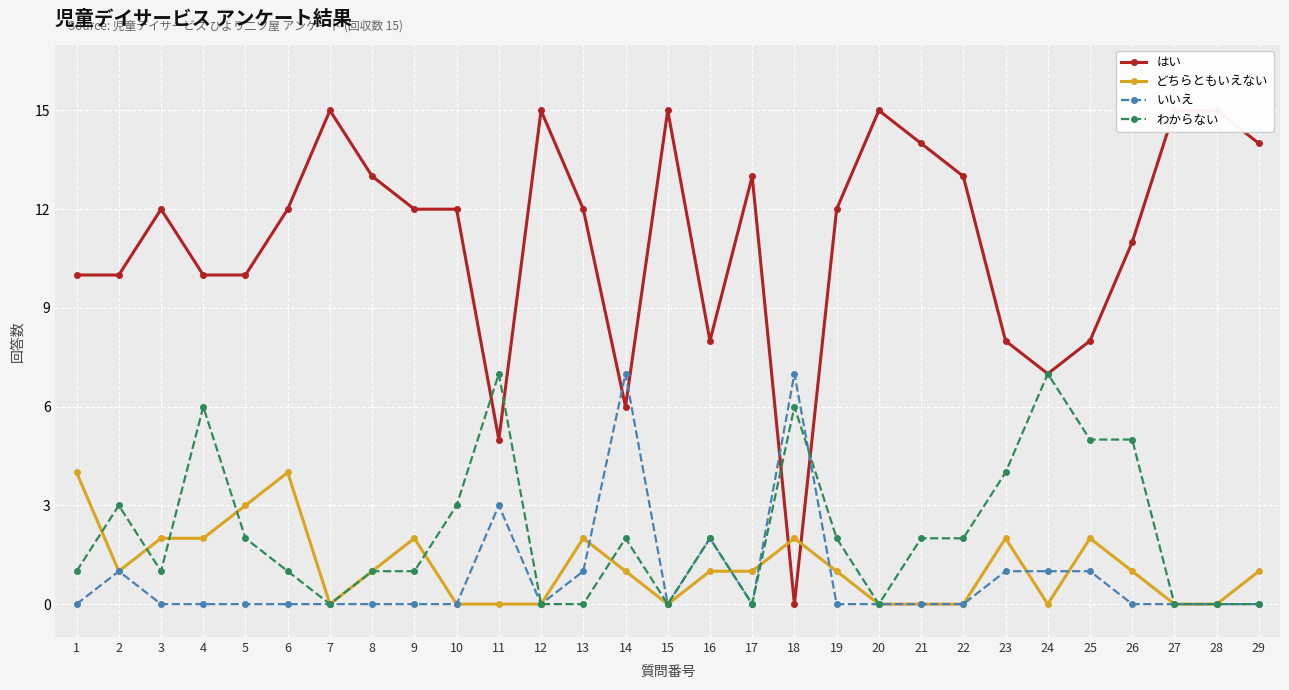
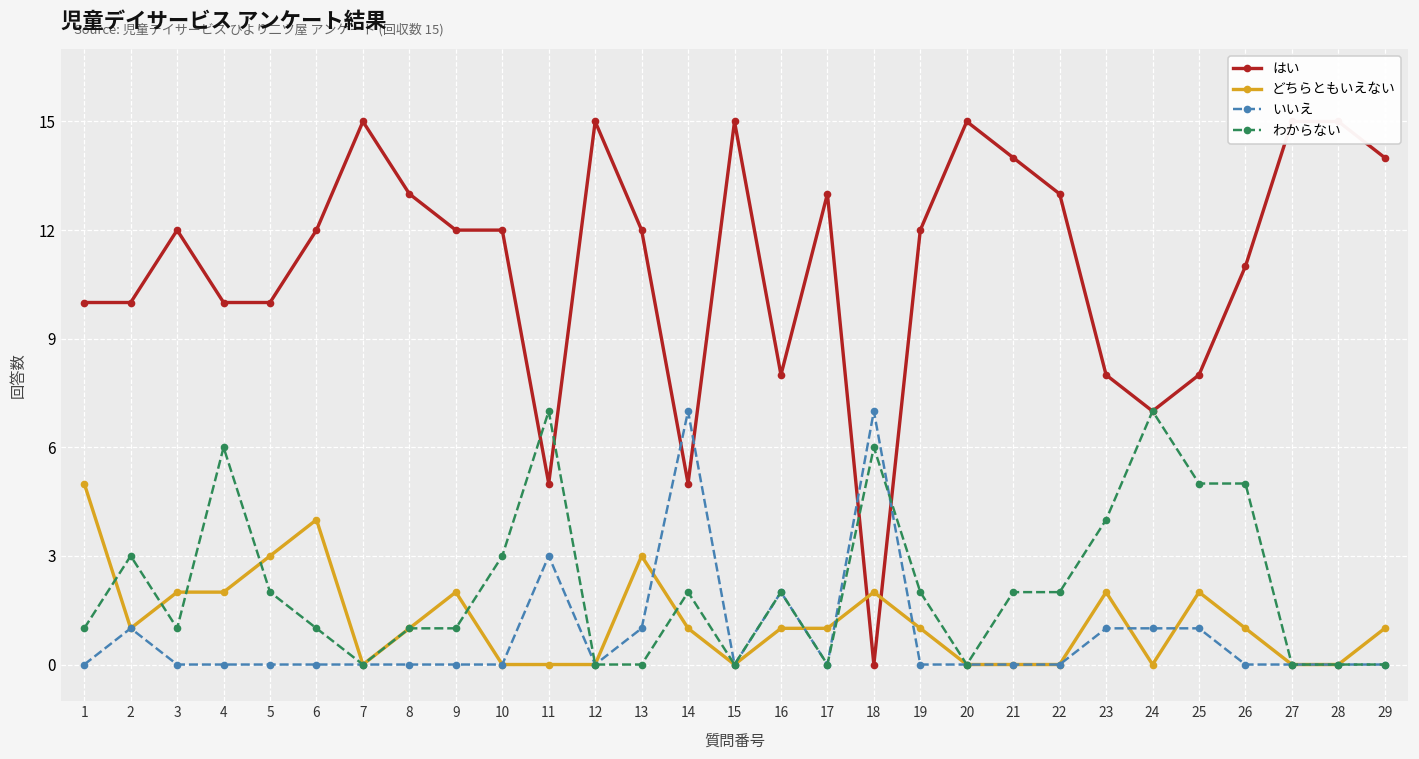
  {
    "はい": {
      "1": 10,
      "2": 10,
      "3": 12,
      "4": 10,
      "5": 10,
      "6": 12,
      "7": 15,
      "8": 13,
      "9": 12,
      "10": 12,
      "11": 5,
      "12": 15,
      "13": 12,
-     "14": 6,
+     "14": 5,
      "15": 15,
      "16": 8,
      "17": 13,
      "18": 0,
      "19": 12,
      "20": 15,
      "21": 14,
      "22": 13,
      "23": 8,
      "25": 8,
      "26": 11,
      "29": 14
    },
    "どちらともいえない": {
-     "1": 4,
+     "1": 5,
      "3": 2,
      "4": 2,
      "5": 3,
      "6": 4,
      "9": 2,
      "11": 0,
-     "13": 2,
+     "13": 3,
      "14": 1,
      "16": 1,
      "17": 1,
      "18": 2,
      "19": 1,
      "23": 2,
      "24": 0,
      "25": 2,
      "26": 1,
      "29": 1
    },
    "いいえ": {
      "1": 0,
      "3": 0,
      "4": 0,
      "5": 0,
      "6": 0,
      "8": 0,
      "9": 0,
      "11": 3,
      "13": 1,
      "14": 7,
      "18": 7,
      "19": 0,
      "23": 1,
      "24": 1,
      "25": 1,
      "26": 0
    },
    "わからない": {
      "1": 1,
      "2": 3,
      "3": 1,
      "4": 6,
      "5": 2,
      "6": 1,
      "9": 1,
      "10": 3,
      "11": 7,
      "13": 0,
      "14": 2,
      "18": 6,
      "19": 2,
      "21": 2,
      "22": 2,
      "23": 4,
      "25": 5,
      "26": 5
    }
  }
